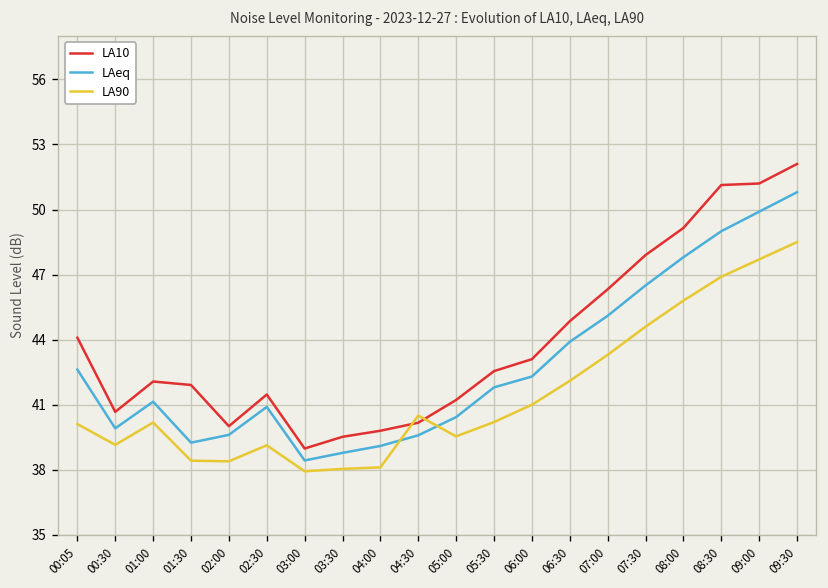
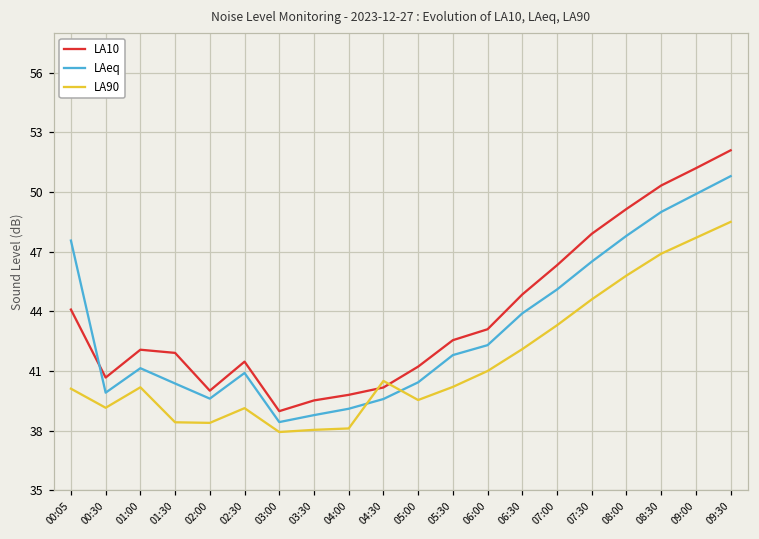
  {
    "LA10": {
      "00:05": 44.1,
      "00:30": 40.7,
      "01:00": 42.1,
      "01:30": 41.9,
      "02:00": 40.0,
      "02:30": 41.5,
      "03:00": 39.0,
      "03:30": 39.5,
      "04:00": 39.8,
      "04:30": 40.2,
      "05:00": 41.2,
      "05:30": 42.6,
      "06:00": 43.1,
      "06:30": 44.9,
      "07:00": 46.3,
      "07:30": 47.9,
      "08:00": 49.2,
-     "08:30": 51.1,
+     "08:30": 50.3,
      "09:00": 51.2,
      "09:30": 52.1
    },
    "LAeq": {
-     "00:05": 42.6,
+     "00:05": 47.6,
      "00:30": 39.9,
      "01:00": 41.1,
-     "01:30": 39.3,
+     "01:30": 40.4,
      "02:00": 39.6,
      "02:30": 40.9,
      "03:00": 38.4,
      "03:30": 38.8,
      "04:00": 39.1,
      "04:30": 39.6,
      "05:00": 40.4,
      "05:30": 41.8,
      "06:00": 42.3,
      "06:30": 43.9,
      "07:00": 45.1,
      "07:30": 46.5,
      "08:00": 47.8,
      "08:30": 49.0,
      "09:00": 49.9,
      "09:30": 50.8
    },
    "LA90": {
      "00:05": 40.1,
      "00:30": 39.2,
      "01:00": 40.2,
      "01:30": 38.4,
      "02:00": 38.4,
      "02:30": 39.1,
      "03:00": 37.9,
      "03:30": 38.0,
      "04:00": 38.1,
      "04:30": 40.5,
      "05:00": 39.5,
      "05:30": 40.2,
      "06:00": 41.0,
      "06:30": 42.1,
      "07:00": 43.3,
      "07:30": 44.6,
      "08:00": 45.8,
      "08:30": 46.9,
      "09:00": 47.7,
      "09:30": 48.5
    }
  }
